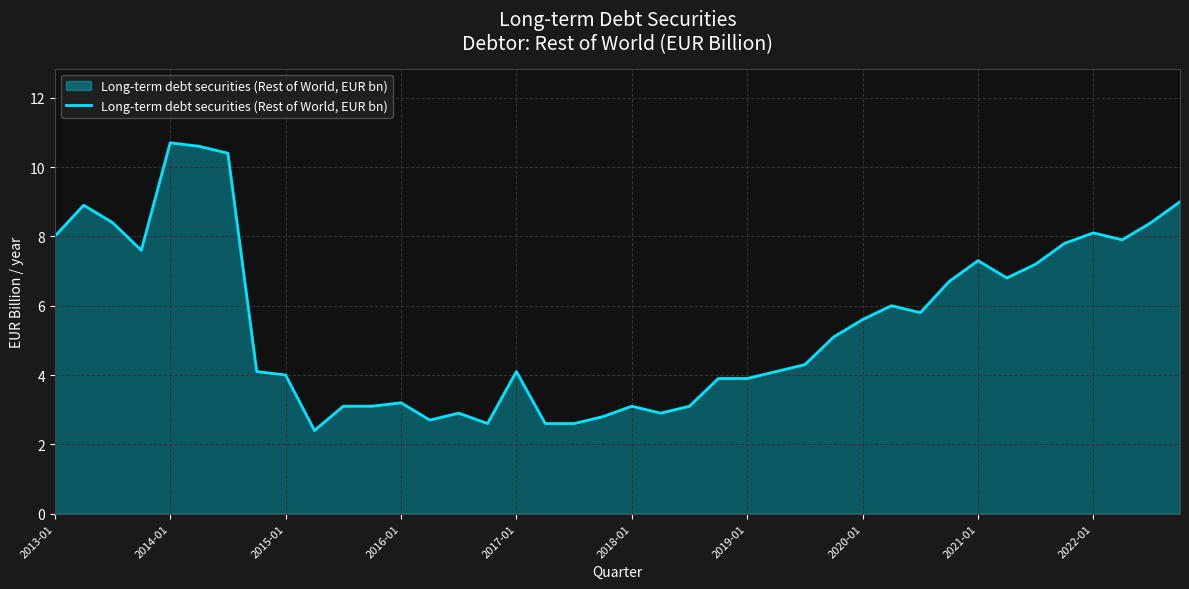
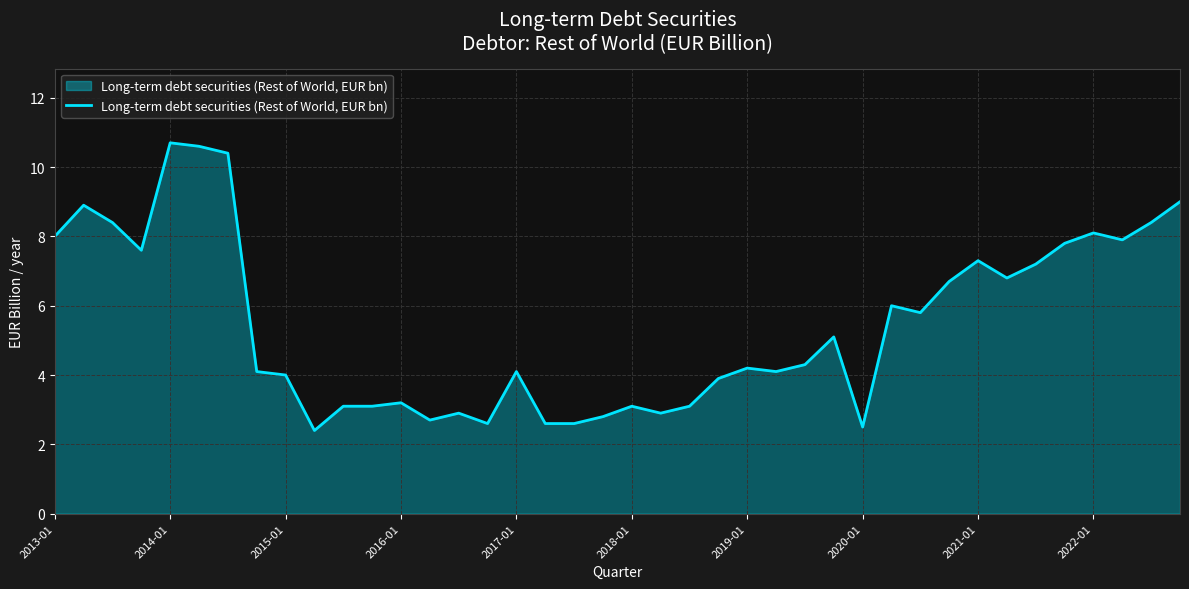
  {
    "2013-01": 8.0,
    "2014-01": 10.7,
    "2015-01": 4.0,
    "2016-01": 3.2,
    "2017-01": 4.1,
    "2018-01": 3.1,
-   "2019-01": 3.9,
-   "2020-01": 5.6,
+   "2019-01": 4.2,
+   "2020-01": 2.5,
    "2021-01": 7.3,
    "2022-01": 8.1
  }
